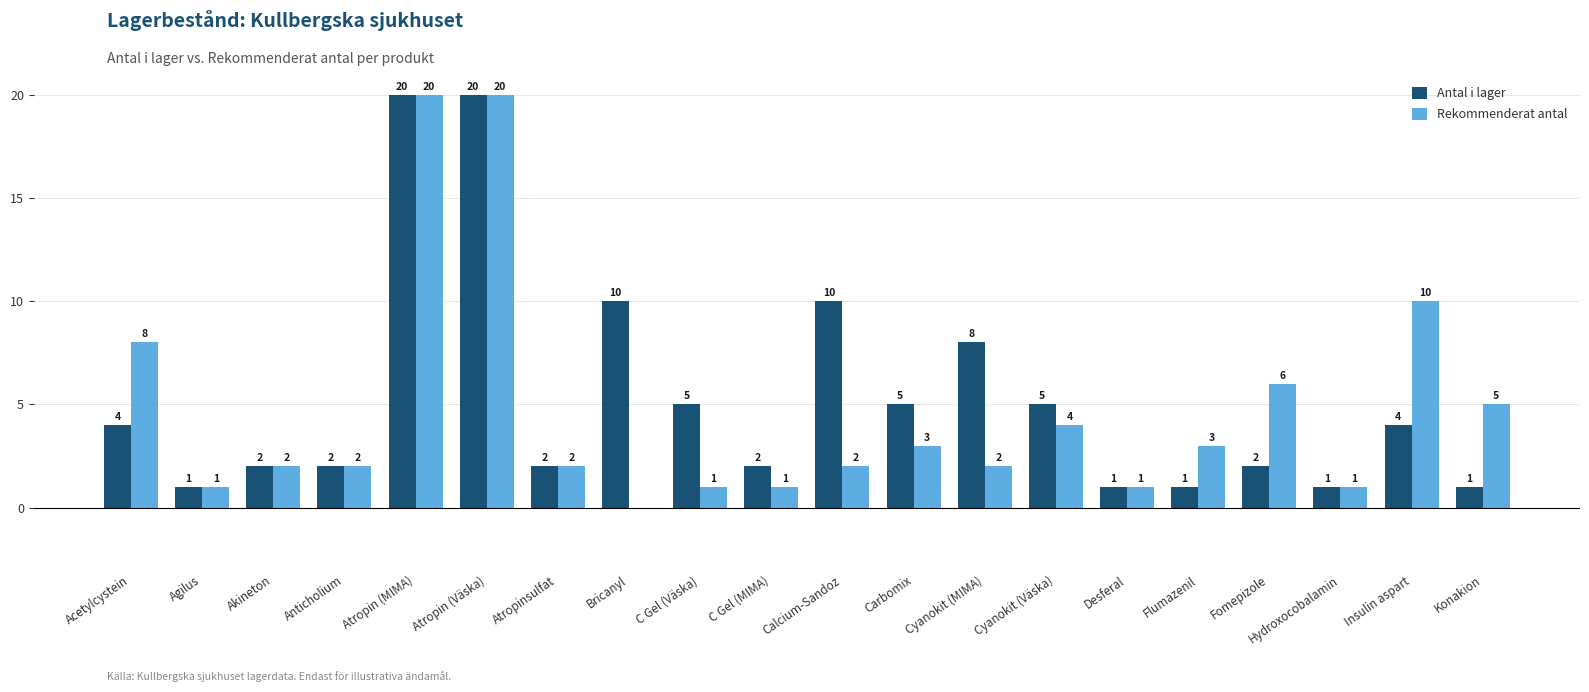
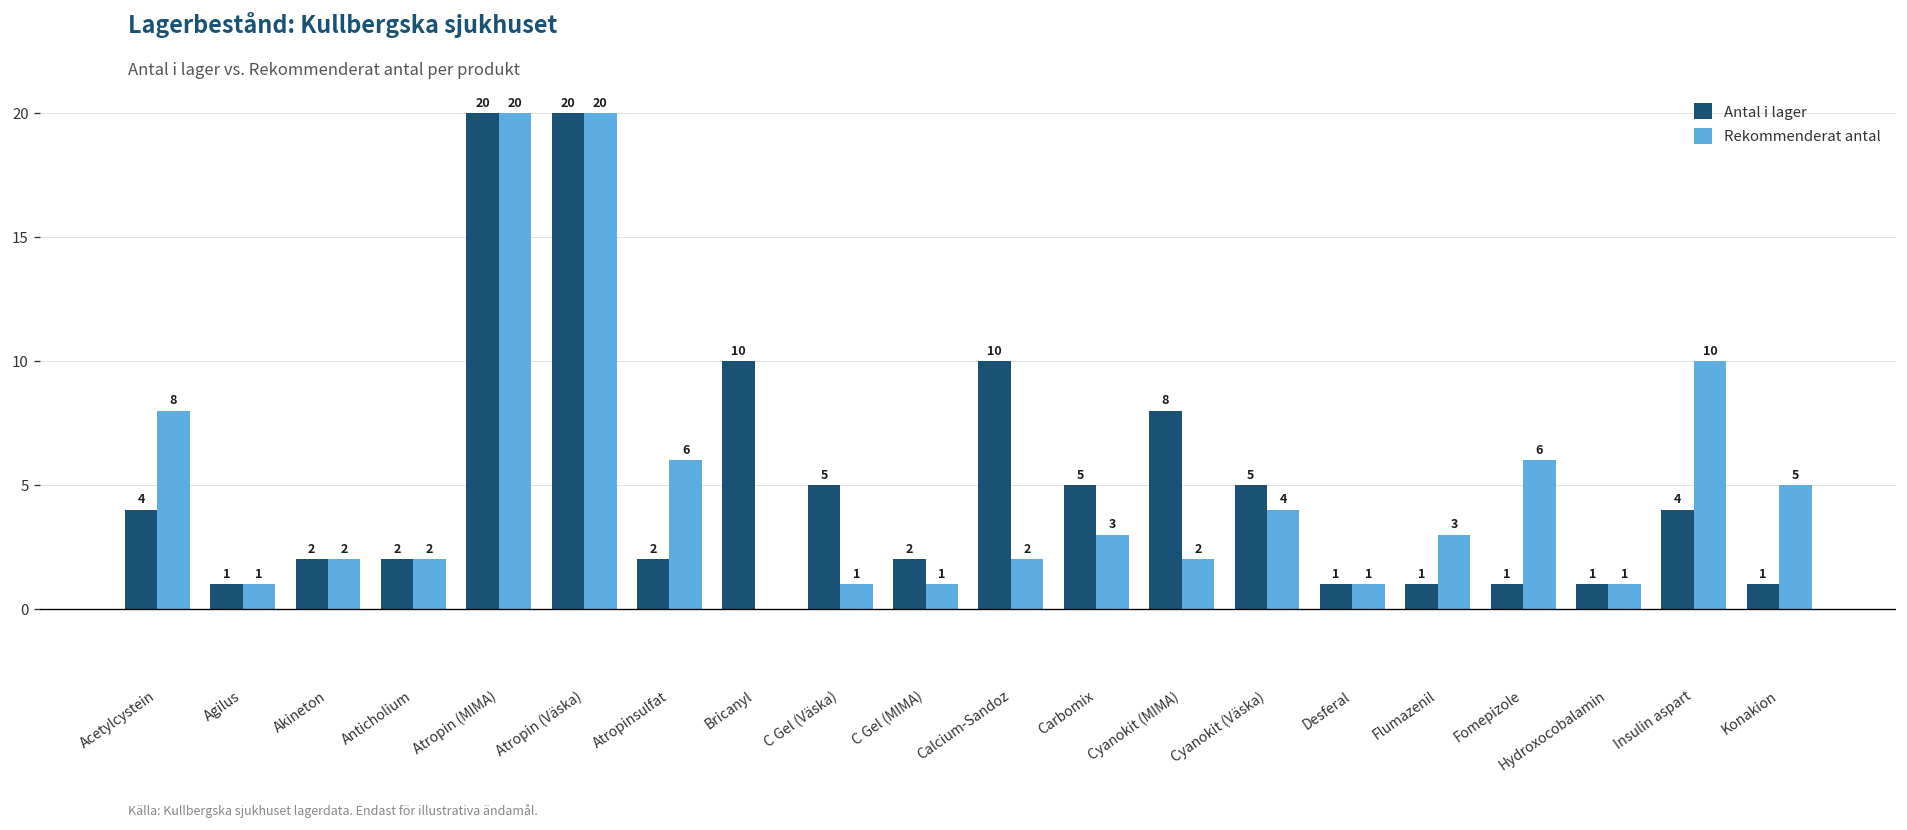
  {
    "Antal i lager": {
      "Acetylcystein": 4,
      "Agilus": 1,
      "Akineton": 2,
      "Anticholium": 2,
      "Atropin (MIMA)": 20,
      "Atropin (Väska)": 20,
      "Atropinsulfat": 2,
      "Bricanyl": 10,
      "C Gel (Väska)": 5,
      "C Gel (MIMA)": 2,
      "Calcium-Sandoz": 10,
      "Carbomix": 5,
      "Cyanokit (MIMA)": 8,
      "Cyanokit (Väska)": 5,
      "Desferal": 1,
      "Flumazenil": 1,
-     "Fomepizole": 2,
+     "Fomepizole": 1,
      "Hydroxocobalamin": 1,
      "Insulin aspart": 4,
      "Konakion": 1
    },
    "Rekommenderat antal": {
      "Acetylcystein": 8,
      "Agilus": 1,
      "Akineton": 2,
      "Anticholium": 2,
      "Atropin (MIMA)": 20,
      "Atropin (Väska)": 20,
-     "Atropinsulfat": 2,
+     "Atropinsulfat": 6,
      "C Gel (Väska)": 1,
      "C Gel (MIMA)": 1,
      "Calcium-Sandoz": 2,
      "Carbomix": 3,
      "Cyanokit (MIMA)": 2,
      "Cyanokit (Väska)": 4,
      "Desferal": 1,
      "Flumazenil": 3,
      "Fomepizole": 6,
      "Hydroxocobalamin": 1,
      "Insulin aspart": 10,
      "Konakion": 5
    }
  }
